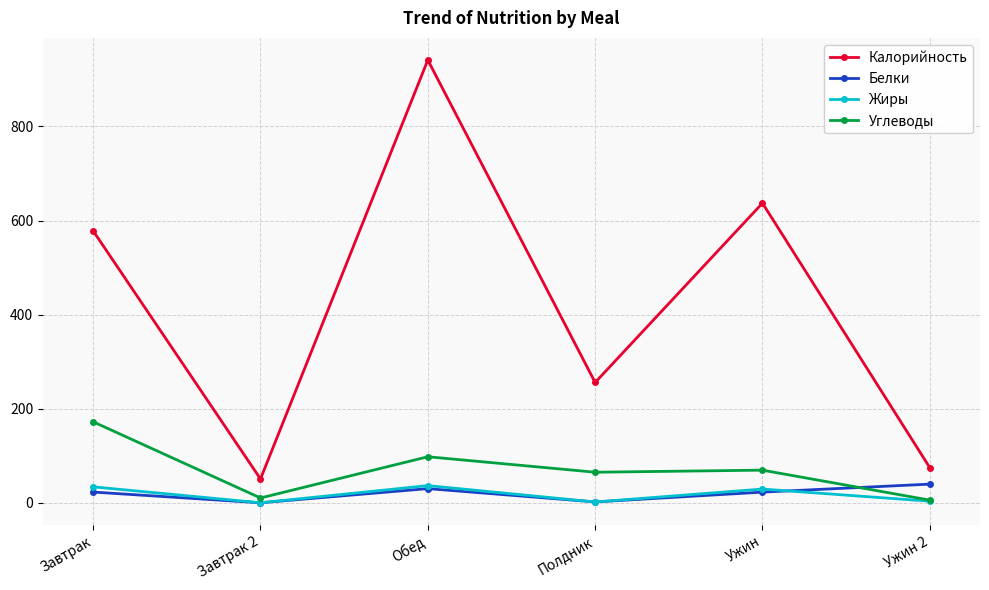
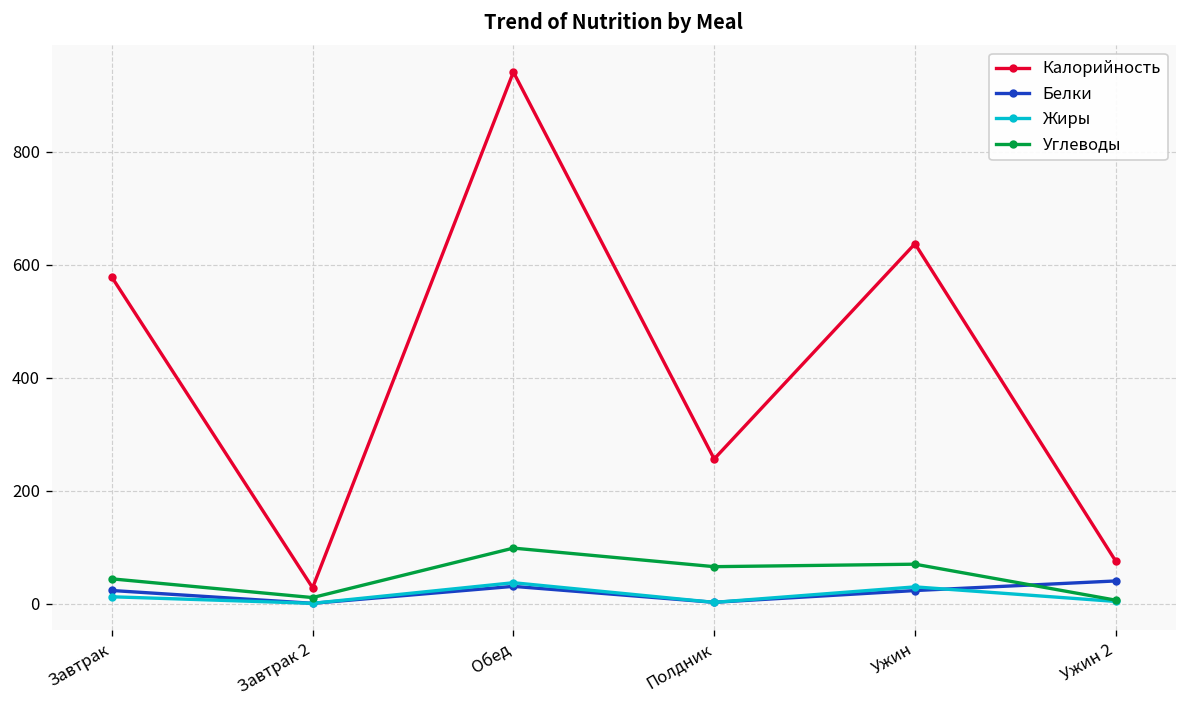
  {
    "Калорийность": {
      "Завтрак": 580,
-     "Завтрак 2": 50,
+     "Завтрак 2": 30,
      "Обед": 940,
      "Полдник": 260,
      "Ужин": 640,
      "Ужин 2": 80
    },
    "Белки": {
      "Завтрак": 20,
      "Обед": 30,
      "Ужин": 20,
      "Ужин 2": 40
    },
    "Жиры": {
-     "Завтрак": 30,
+     "Завтрак": 10,
      "Обед": 40,
      "Ужин": 30
    },
    "Углеводы": {
-     "Завтрак": 170,
+     "Завтрак": 40,
      "Завтрак 2": 10,
      "Обед": 100,
      "Полдник": 70,
      "Ужин": 70
    }
  }
